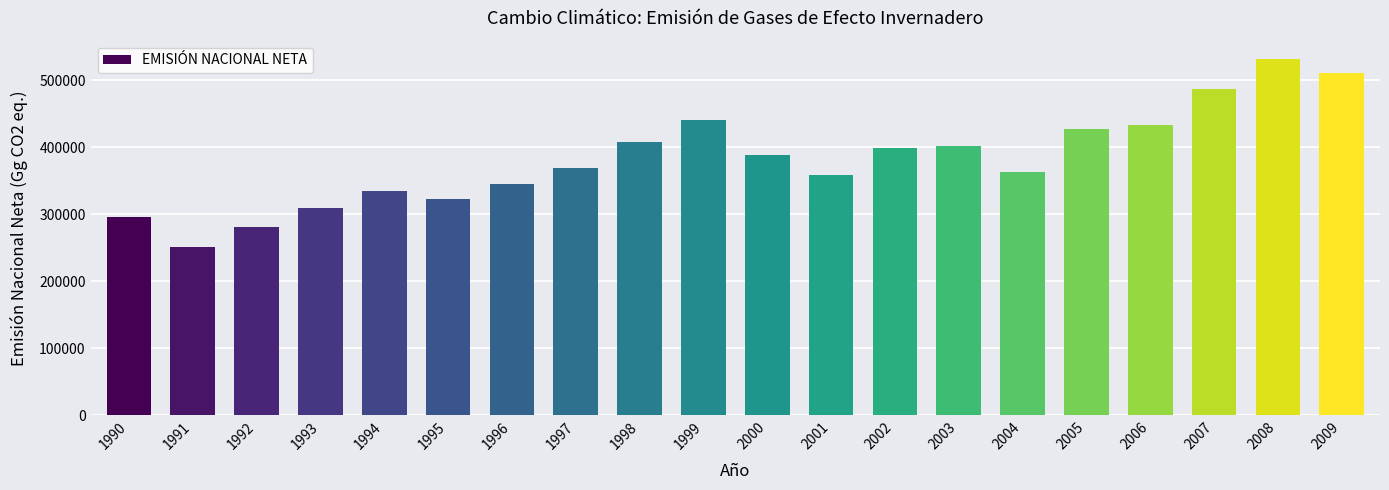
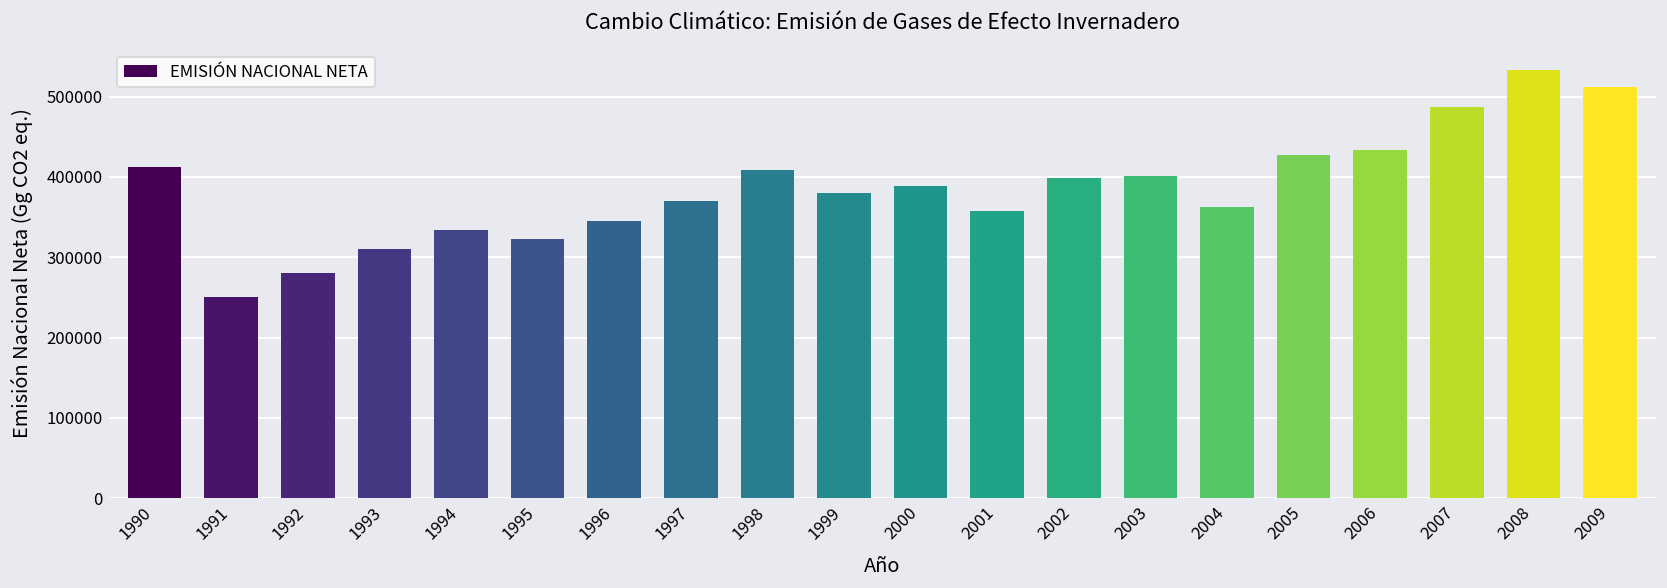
  {
-   "1990": 300000,
+   "1990": 410000,
    "1991": 250000,
    "1992": 280000,
    "1993": 310000,
    "1994": 330000,
    "1995": 320000,
    "1996": 350000,
    "1997": 370000,
    "1998": 410000,
-   "1999": 440000,
+   "1999": 380000,
    "2000": 390000,
    "2001": 360000,
    "2002": 400000,
    "2003": 400000,
    "2004": 360000,
    "2005": 430000,
    "2006": 430000,
    "2007": 490000,
    "2008": 530000,
    "2009": 510000
  }
